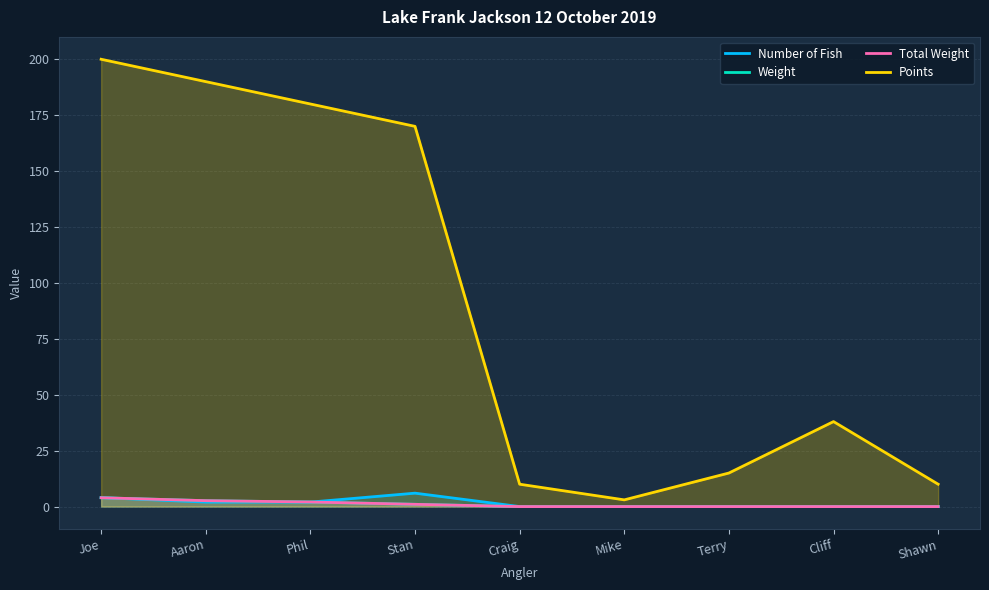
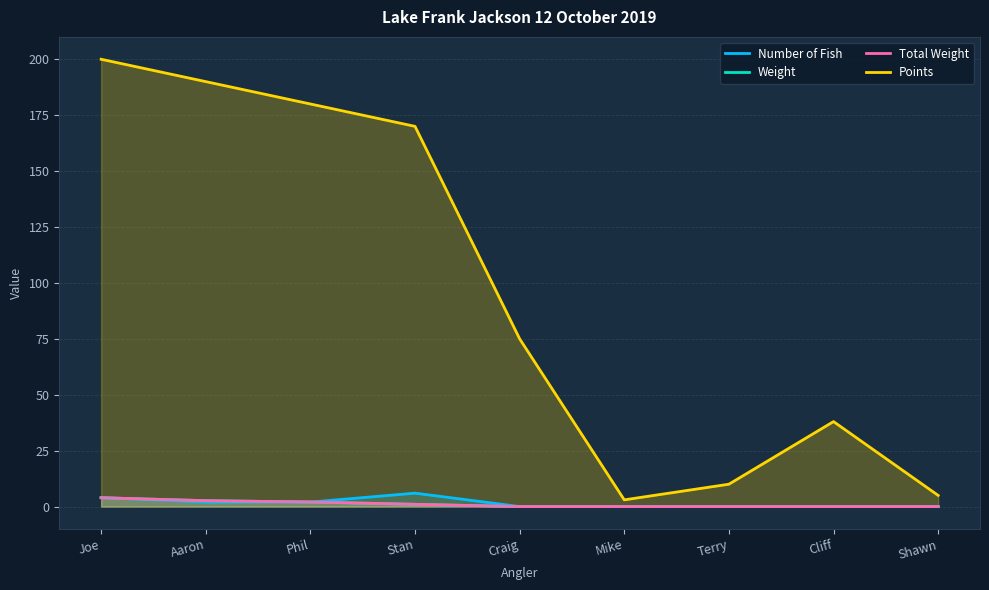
  {
    "Number of Fish": {
      "Stan": 6
    },
    "Total Weight": {
      "Stan": 1
    },
    "Points": {
      "Joe": 200,
      "Aaron": 190,
      "Phil": 180,
      "Stan": 170,
-     "Craig": 10,
+     "Craig": 75,
      "Mike": 3,
-     "Terry": 15,
+     "Terry": 10,
      "Cliff": 38,
-     "Shawn": 10
+     "Shawn": 5
    }
  }
